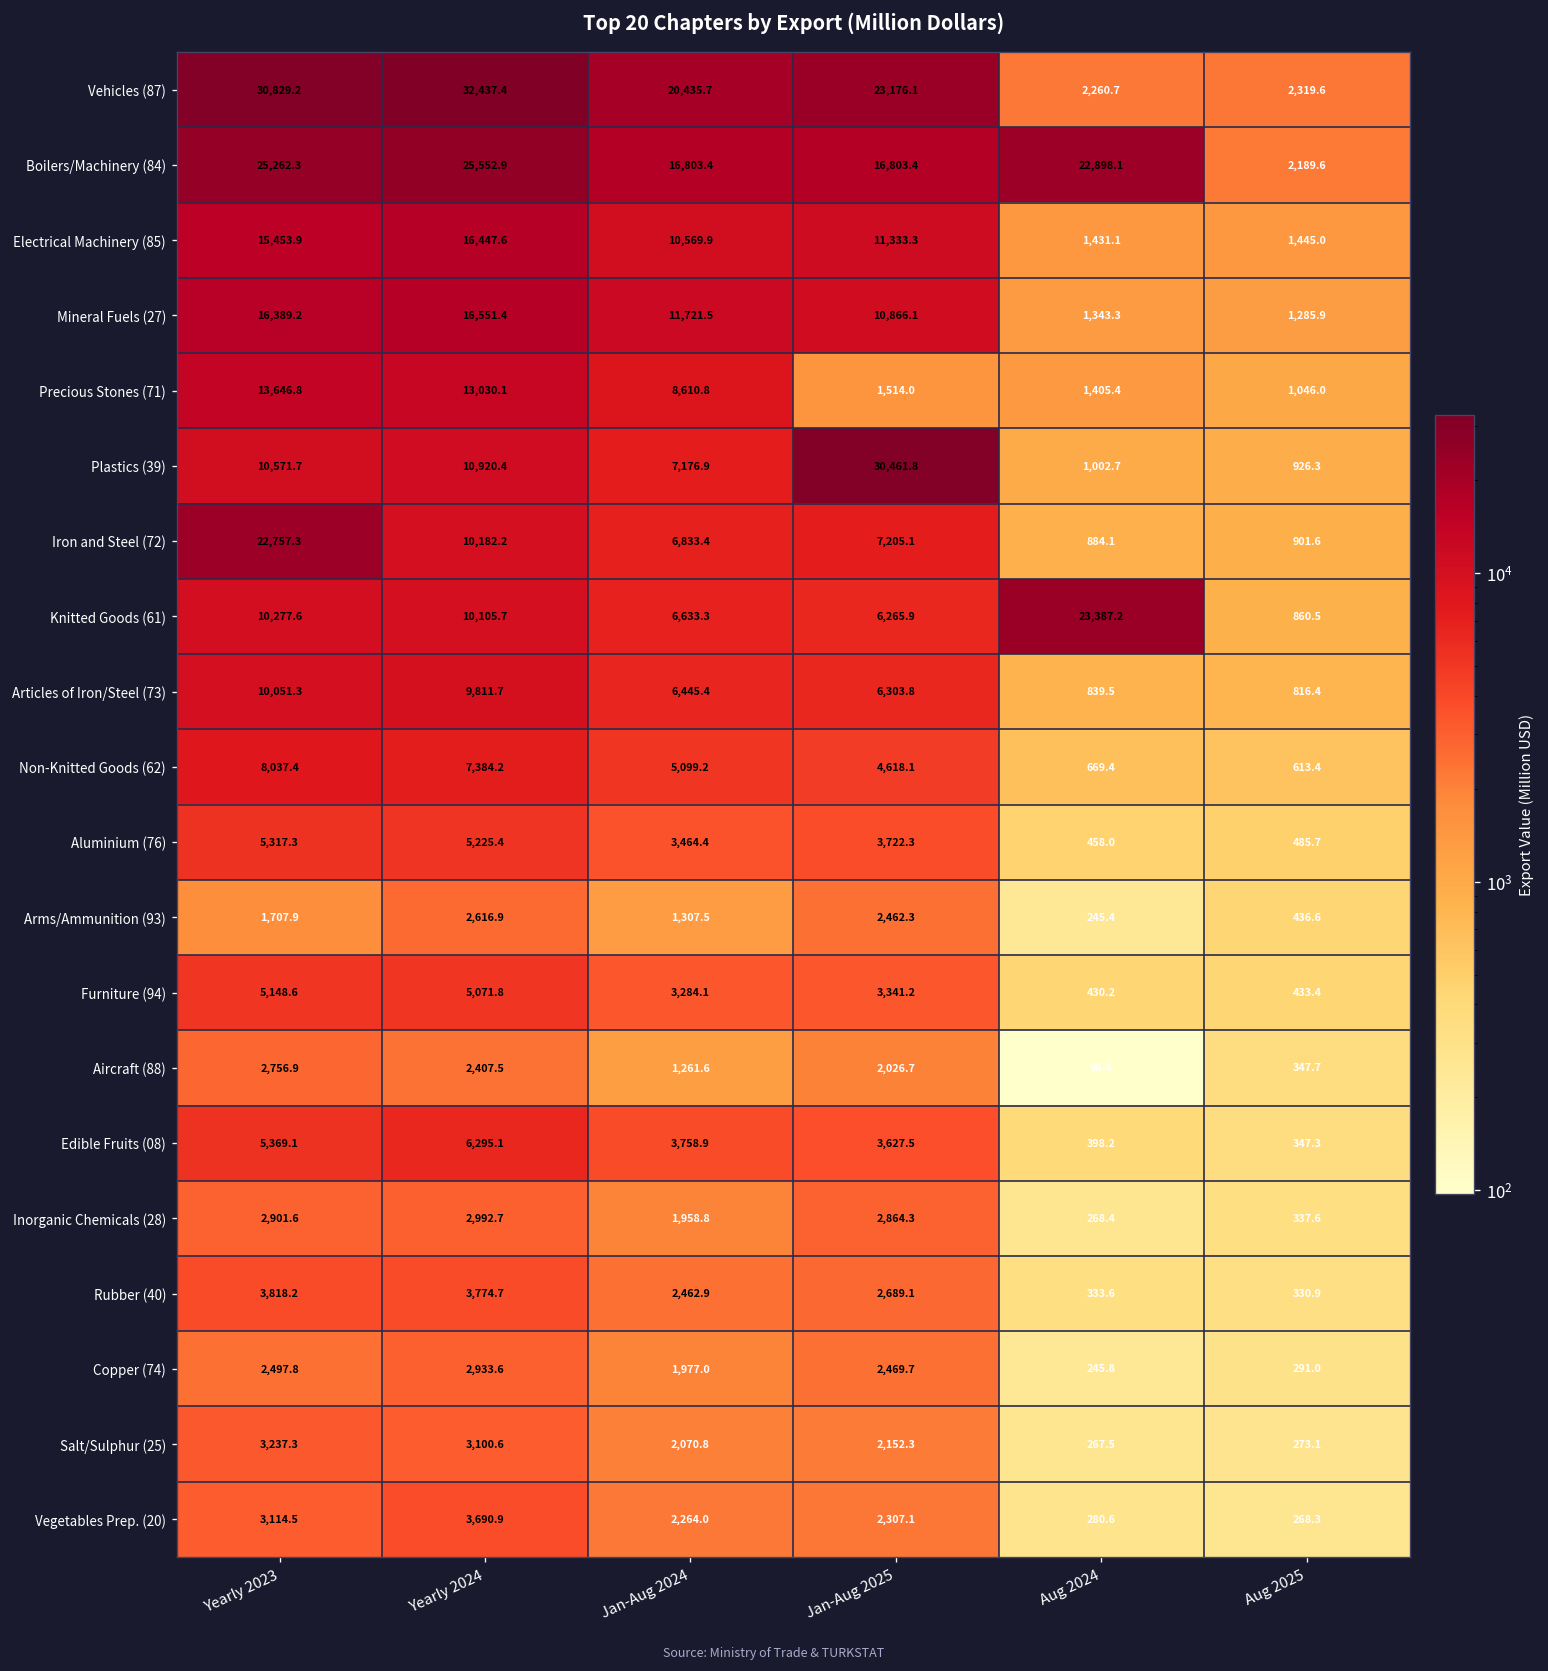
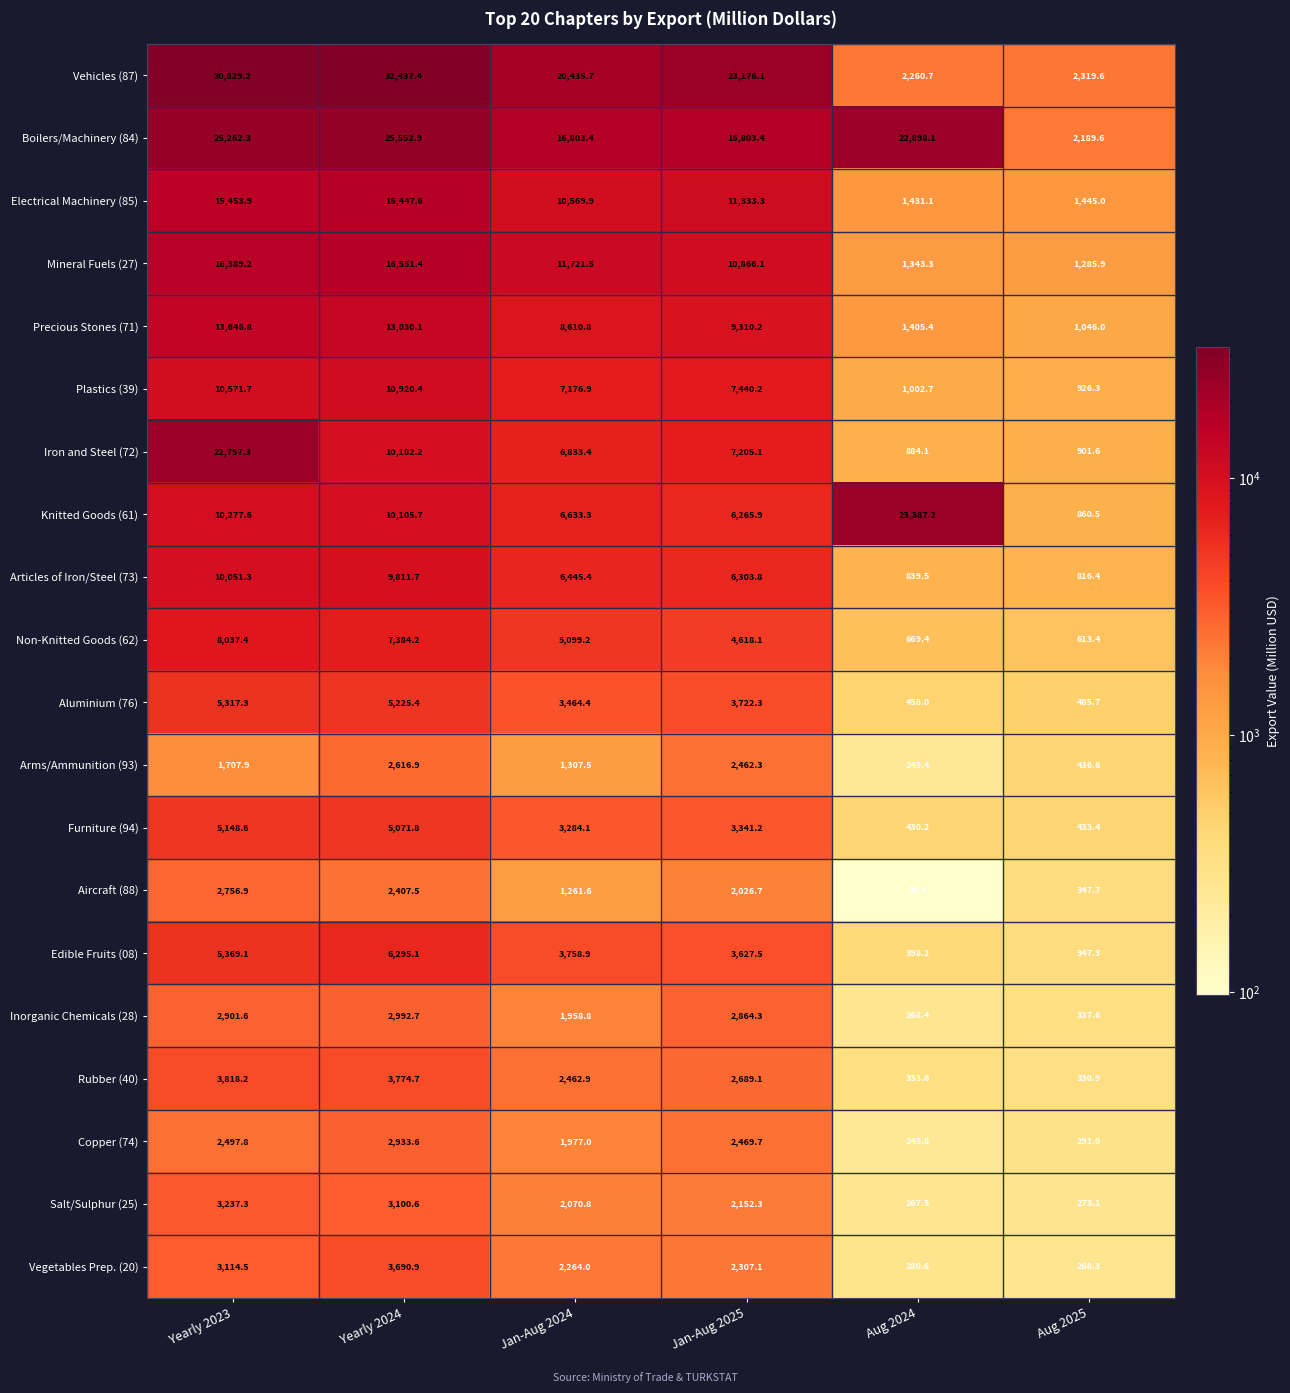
  {
    "Vehicles (87)": {
      "Yearly 2023": "30,829.2",
      "Yearly 2024": "32,437.4",
      "Jan-Aug 2024": "20,435.7",
      "Jan-Aug 2025": "23,176.1",
      "Aug 2024": "2,260.7",
      "Aug 2025": "2,319.6"
    },
    "Boilers/Machinery (84)": {
      "Yearly 2023": "25,262.3",
      "Yearly 2024": "25,552.9",
      "Jan-Aug 2024": "16,803.4",
      "Jan-Aug 2025": "16,803.4",
      "Aug 2024": "22,898.1",
      "Aug 2025": "2,189.6"
    },
    "Electrical Machinery (85)": {
      "Yearly 2023": "15,453.9",
      "Yearly 2024": "16,447.6",
      "Jan-Aug 2024": "10,569.9",
      "Jan-Aug 2025": "11,333.3",
      "Aug 2024": "1,431.1",
      "Aug 2025": "1,445.0"
    },
    "Mineral Fuels (27)": {
      "Yearly 2023": "16,389.2",
      "Yearly 2024": "16,551.4",
      "Jan-Aug 2024": "11,721.5",
      "Jan-Aug 2025": "10,866.1",
      "Aug 2024": "1,343.3",
      "Aug 2025": "1,285.9"
    },
    "Precious Stones (71)": {
      "Yearly 2023": "13,646.8",
      "Yearly 2024": "13,030.1",
      "Jan-Aug 2024": "8,610.8",
-     "Jan-Aug 2025": "1,514.0",
+     "Jan-Aug 2025": "9,310.2",
      "Aug 2024": "1,405.4",
      "Aug 2025": "1,046.0"
    },
    "Plastics (39)": {
      "Yearly 2023": "10,571.7",
      "Yearly 2024": "10,920.4",
      "Jan-Aug 2024": "7,176.9",
-     "Jan-Aug 2025": "30,461.8",
+     "Jan-Aug 2025": "7,440.2",
      "Aug 2024": "1,002.7",
      "Aug 2025": "926.3"
    },
    "Iron and Steel (72)": {
      "Yearly 2023": "22,757.3",
      "Yearly 2024": "10,182.2",
      "Jan-Aug 2024": "6,833.4",
      "Jan-Aug 2025": "7,205.1",
      "Aug 2024": "884.1",
      "Aug 2025": "901.6"
    },
    "Knitted Goods (61)": {
      "Yearly 2023": "10,277.6",
      "Yearly 2024": "10,105.7",
      "Jan-Aug 2024": "6,633.3",
      "Jan-Aug 2025": "6,265.9",
      "Aug 2024": "23,387.2",
      "Aug 2025": "860.5"
    },
    "Articles of Iron/Steel (73)": {
      "Yearly 2023": "10,051.3",
      "Yearly 2024": "9,811.7",
      "Jan-Aug 2024": "6,445.4",
      "Jan-Aug 2025": "6,303.8",
      "Aug 2024": "839.5",
      "Aug 2025": "816.4"
    },
    "Non-Knitted Goods (62)": {
      "Yearly 2023": "8,037.4",
      "Yearly 2024": "7,384.2",
      "Jan-Aug 2024": "5,099.2",
      "Jan-Aug 2025": "4,618.1",
      "Aug 2024": "669.4",
      "Aug 2025": "613.4"
    },
    "Aluminium (76)": {
      "Yearly 2023": "5,317.3",
      "Yearly 2024": "5,225.4",
      "Jan-Aug 2024": "3,464.4",
      "Jan-Aug 2025": "3,722.3",
      "Aug 2024": "458.0",
      "Aug 2025": "485.7"
    },
    "Arms/Ammunition (93)": {
      "Yearly 2023": "1,707.9",
      "Yearly 2024": "2,616.9",
      "Jan-Aug 2024": "1,307.5",
      "Jan-Aug 2025": "2,462.3",
      "Aug 2024": "245.4",
      "Aug 2025": "436.6"
    },
    "Furniture (94)": {
      "Yearly 2023": "5,148.6",
      "Yearly 2024": "5,071.8",
      "Jan-Aug 2024": "3,284.1",
      "Jan-Aug 2025": "3,341.2",
      "Aug 2024": "430.2",
      "Aug 2025": "433.4"
    },
    "Aircraft (88)": {
      "Yearly 2023": "2,756.9",
      "Yearly 2024": "2,407.5",
      "Jan-Aug 2024": "1,261.6",
      "Jan-Aug 2025": "2,026.7",
      "Aug 2024": "96.4",
      "Aug 2025": "347.7"
    },
    "Edible Fruits (08)": {
      "Yearly 2023": "5,369.1",
      "Yearly 2024": "6,295.1",
      "Jan-Aug 2024": "3,758.9",
      "Jan-Aug 2025": "3,627.5",
      "Aug 2024": "398.2",
      "Aug 2025": "347.3"
    },
    "Inorganic Chemicals (28)": {
      "Yearly 2023": "2,901.6",
      "Yearly 2024": "2,992.7",
      "Jan-Aug 2024": "1,958.8",
      "Jan-Aug 2025": "2,864.3",
      "Aug 2024": "268.4",
      "Aug 2025": "337.6"
    },
    "Rubber (40)": {
      "Yearly 2023": "3,818.2",
      "Yearly 2024": "3,774.7",
      "Jan-Aug 2024": "2,462.9",
      "Jan-Aug 2025": "2,689.1",
      "Aug 2024": "333.6",
      "Aug 2025": "330.9"
    },
    "Copper (74)": {
      "Yearly 2023": "2,497.8",
      "Yearly 2024": "2,933.6",
      "Jan-Aug 2024": "1,977.0",
      "Jan-Aug 2025": "2,469.7",
      "Aug 2024": "245.8",
      "Aug 2025": "291.0"
    },
    "Salt/Sulphur (25)": {
      "Yearly 2023": "3,237.3",
      "Yearly 2024": "3,100.6",
      "Jan-Aug 2024": "2,070.8",
      "Jan-Aug 2025": "2,152.3",
      "Aug 2024": "267.5",
      "Aug 2025": "273.1"
    },
    "Vegetables Prep. (20)": {
      "Yearly 2023": "3,114.5",
      "Yearly 2024": "3,690.9",
      "Jan-Aug 2024": "2,264.0",
      "Jan-Aug 2025": "2,307.1",
      "Aug 2024": "280.6",
      "Aug 2025": "268.3"
    }
  }
